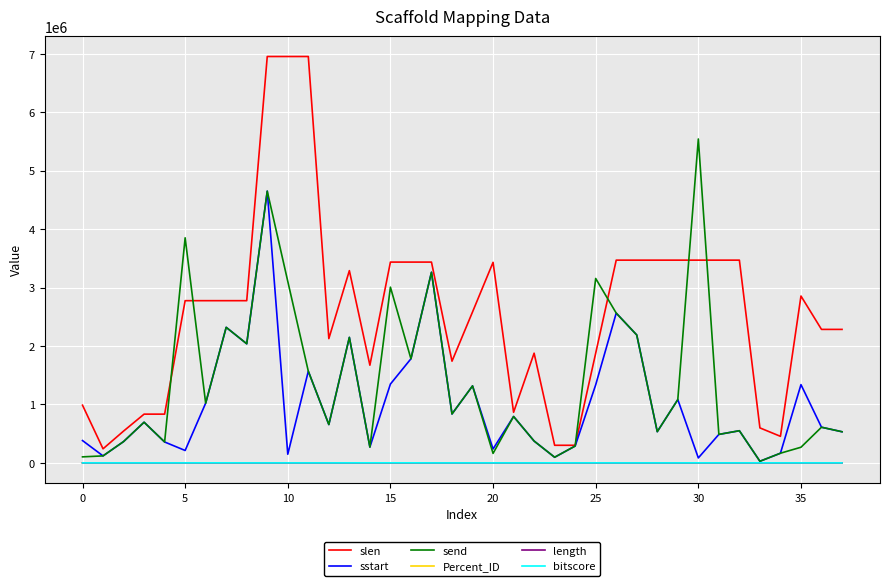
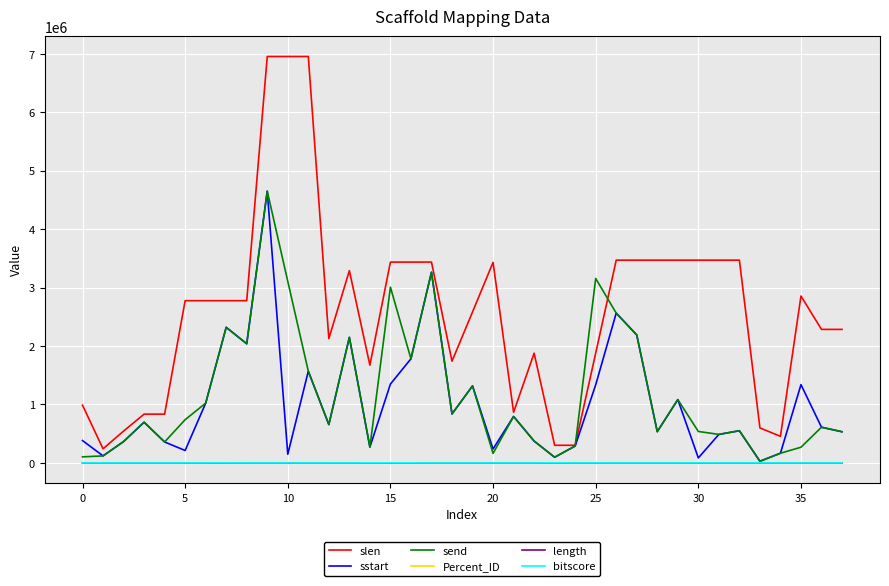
  {
    "slen": {
      "0": 1000000,
      "5": 2800000,
      "10": 7000000,
      "15": 3400000,
      "20": 3400000,
      "25": 1900000,
      "30": 3500000,
      "35": 2900000
    },
    "sstart": {
      "0": 400000,
      "5": 200000,
      "10": 100000,
      "15": 1300000,
      "20": 200000,
      "25": 1300000,
      "30": 100000,
      "35": 1300000
    },
    "send": {
      "0": 100000,
-     "5": 3900000,
+     "5": 700000,
      "10": 3100000,
      "15": 3000000,
      "20": 200000,
      "25": 3200000,
-     "30": 5500000,
+     "30": 500000,
      "35": 300000
    },
    "bitscore": {
      "0": 0,
      "5": 0,
      "10": 0,
      "15": 0,
      "20": 0,
      "25": 0,
      "30": 0,
      "35": 0
    }
  }
